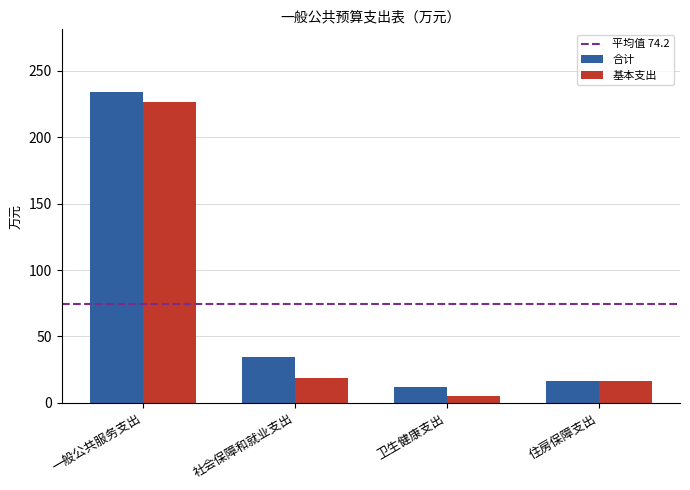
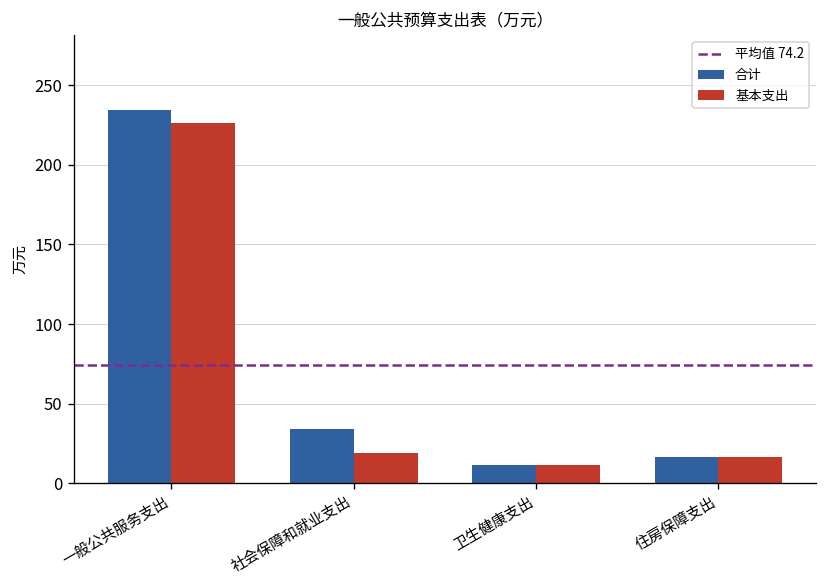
  {
    "合计": {
      "一般公共服务支出": 234,
      "社会保障和就业支出": 34,
      "卫生健康支出": 12,
      "住房保障支出": 16
    },
    "基本支出": {
      "一般公共服务支出": 226,
      "社会保障和就业支出": 19,
-     "卫生健康支出": 5,
+     "卫生健康支出": 12,
      "住房保障支出": 16
    }
  }
